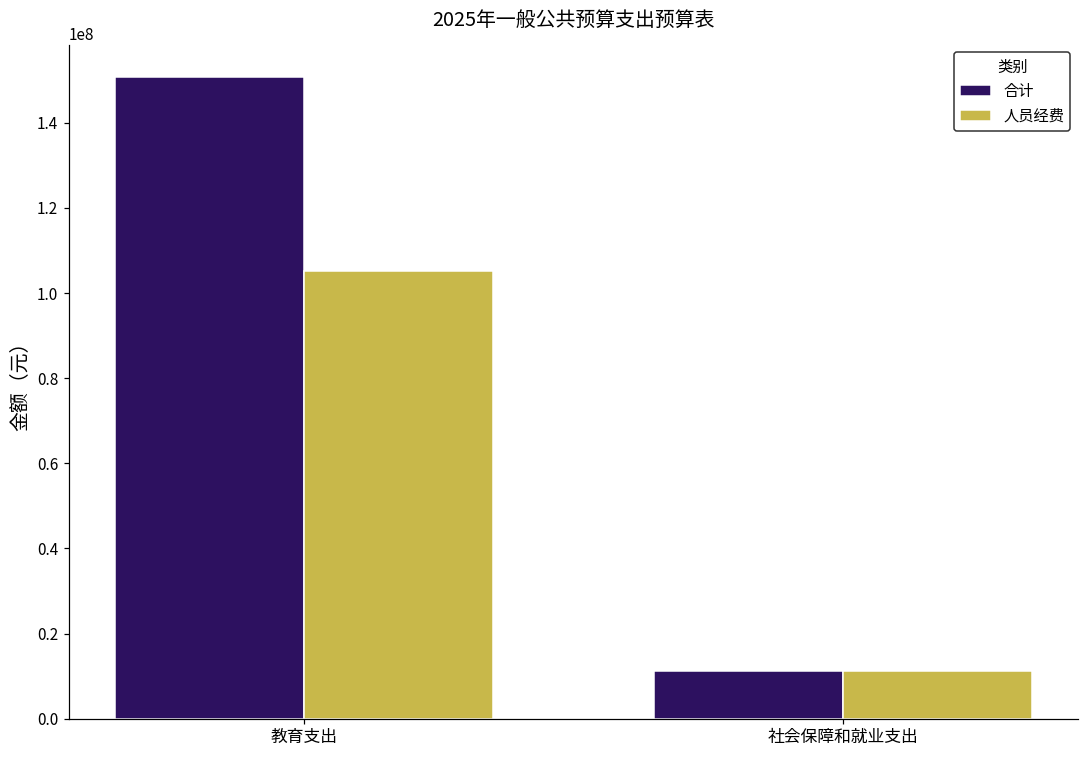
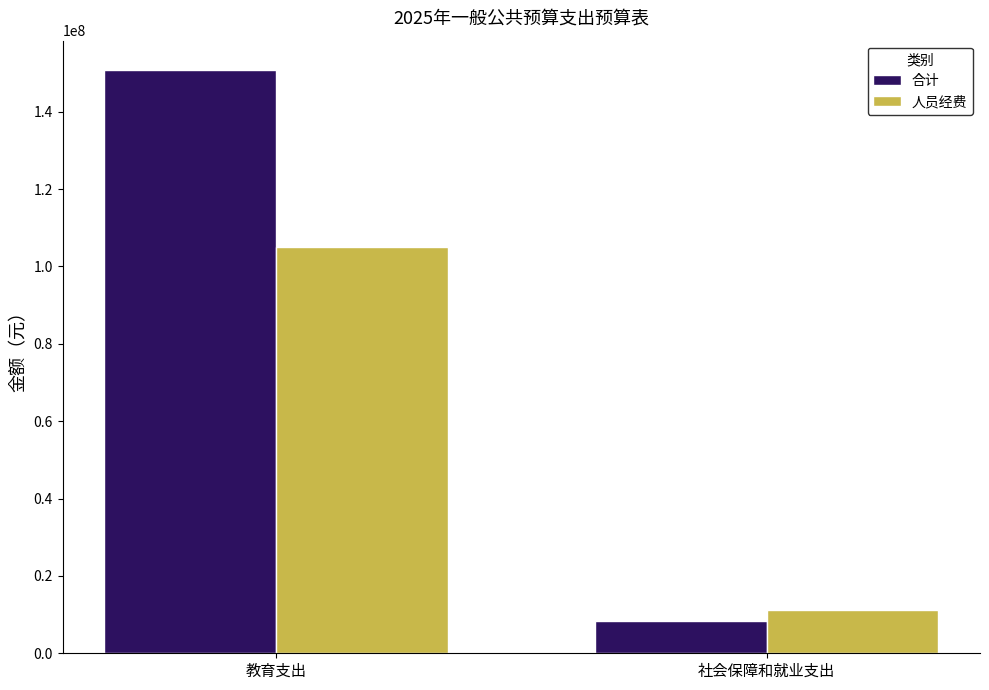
  {
    "合计": {
      "教育支出": 151000000,
-     "社会保障和就业支出": 11000000
+     "社会保障和就业支出": 8000000
    },
    "人员经费": {
      "教育支出": 105000000,
      "社会保障和就业支出": 11000000
    }
  }
